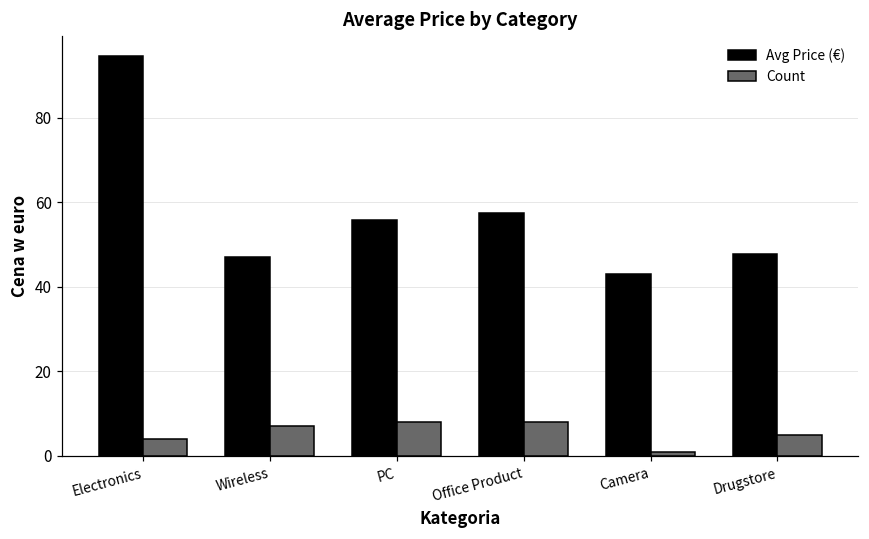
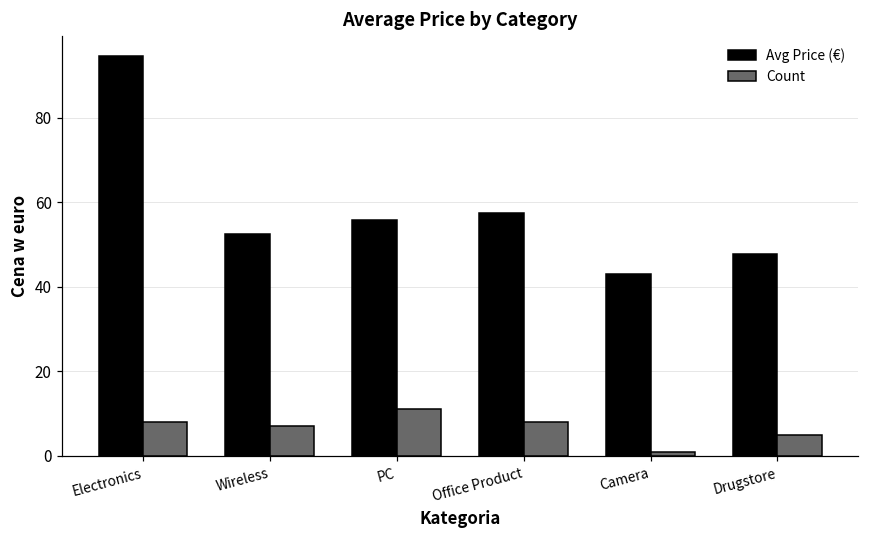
  {
    "Avg Price (€)": {
      "Electronics": 95,
-     "Wireless": 47,
+     "Wireless": 53,
      "PC": 56,
      "Office Product": 58,
      "Camera": 43,
      "Drugstore": 48
    },
    "Count": {
-     "Electronics": 4,
+     "Electronics": 8,
      "Wireless": 7,
-     "PC": 8,
+     "PC": 11,
      "Office Product": 8,
      "Camera": 1,
      "Drugstore": 5
    }
  }
